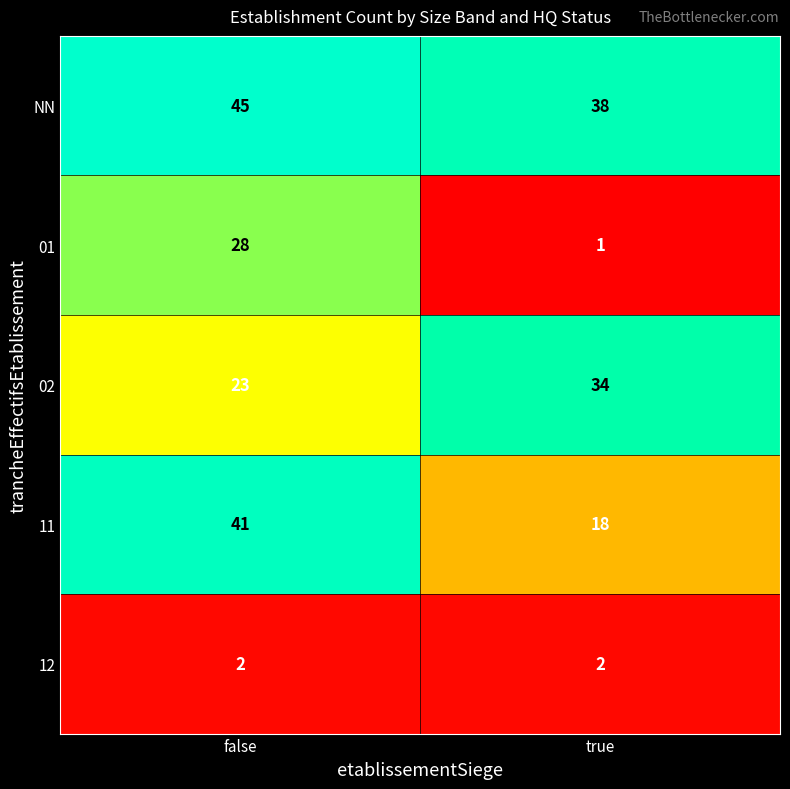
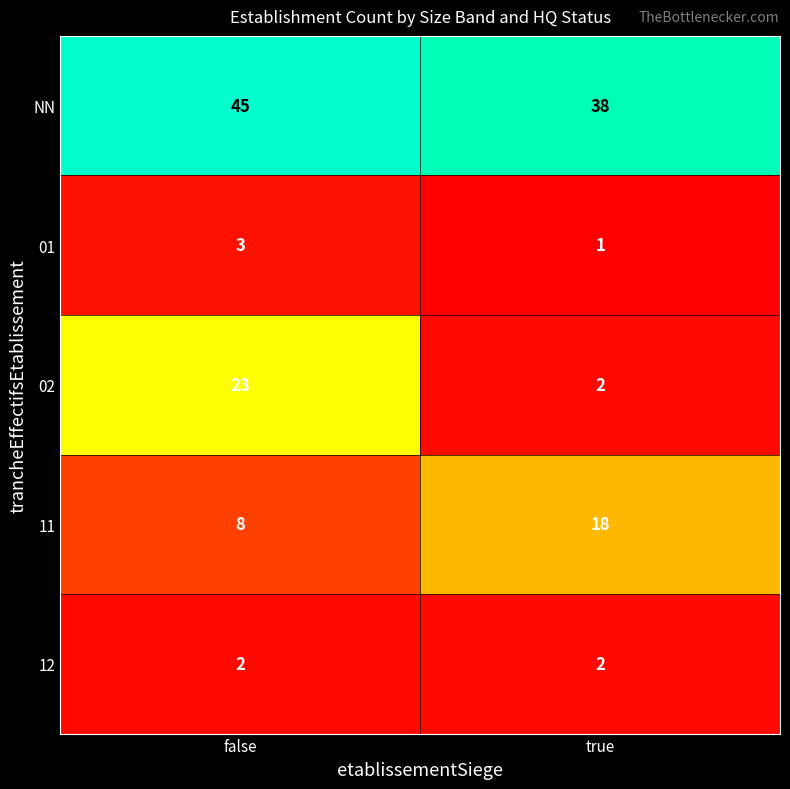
  {
    "NN": {
      "false": 45,
      "true": 38
    },
    "01": {
-     "false": 28,
+     "false": 3,
      "true": 1
    },
    "02": {
      "false": 23,
-     "true": 34
+     "true": 2
    },
    "11": {
-     "false": 41,
+     "false": 8,
      "true": 18
    },
    "12": {
      "false": 2,
      "true": 2
    }
  }
